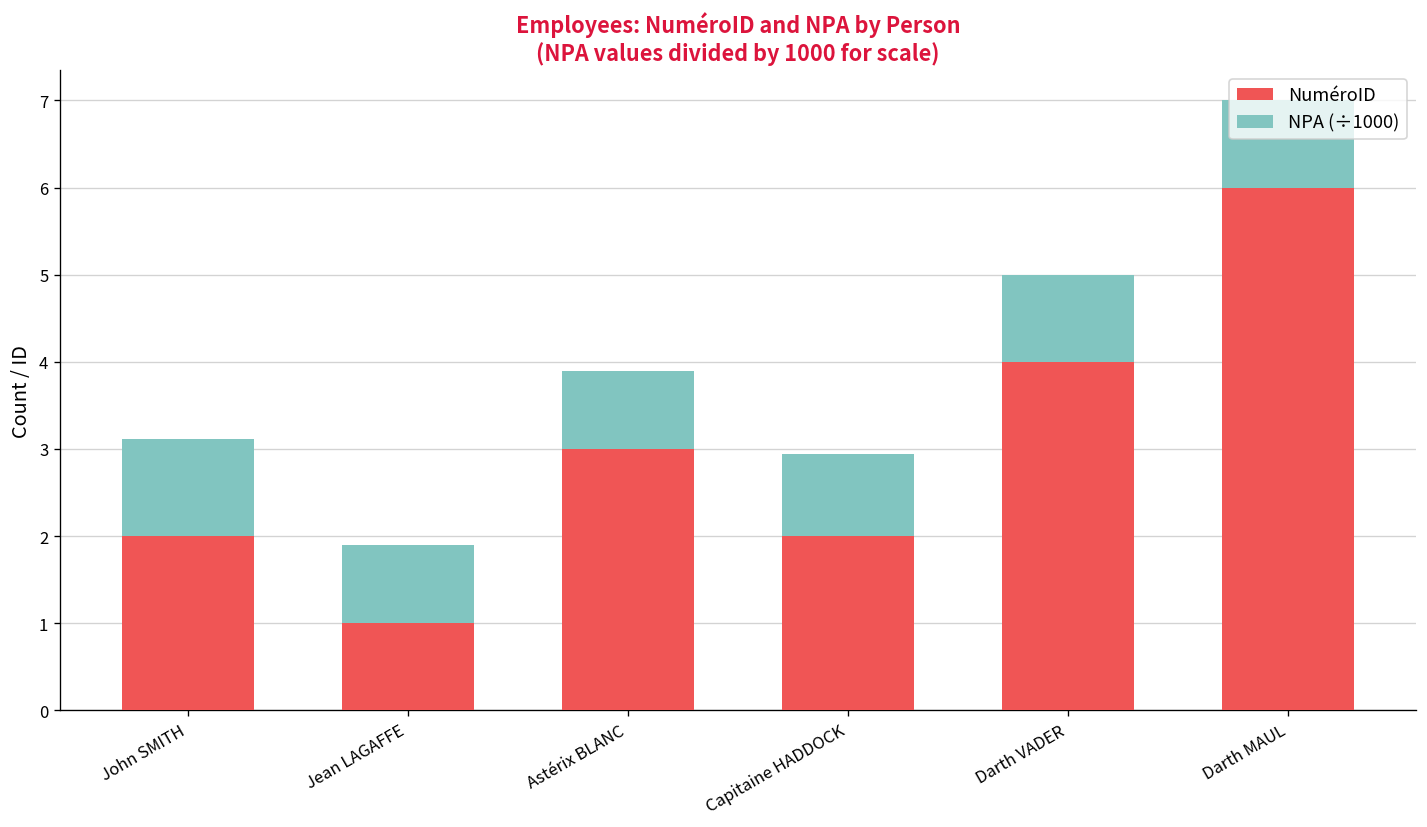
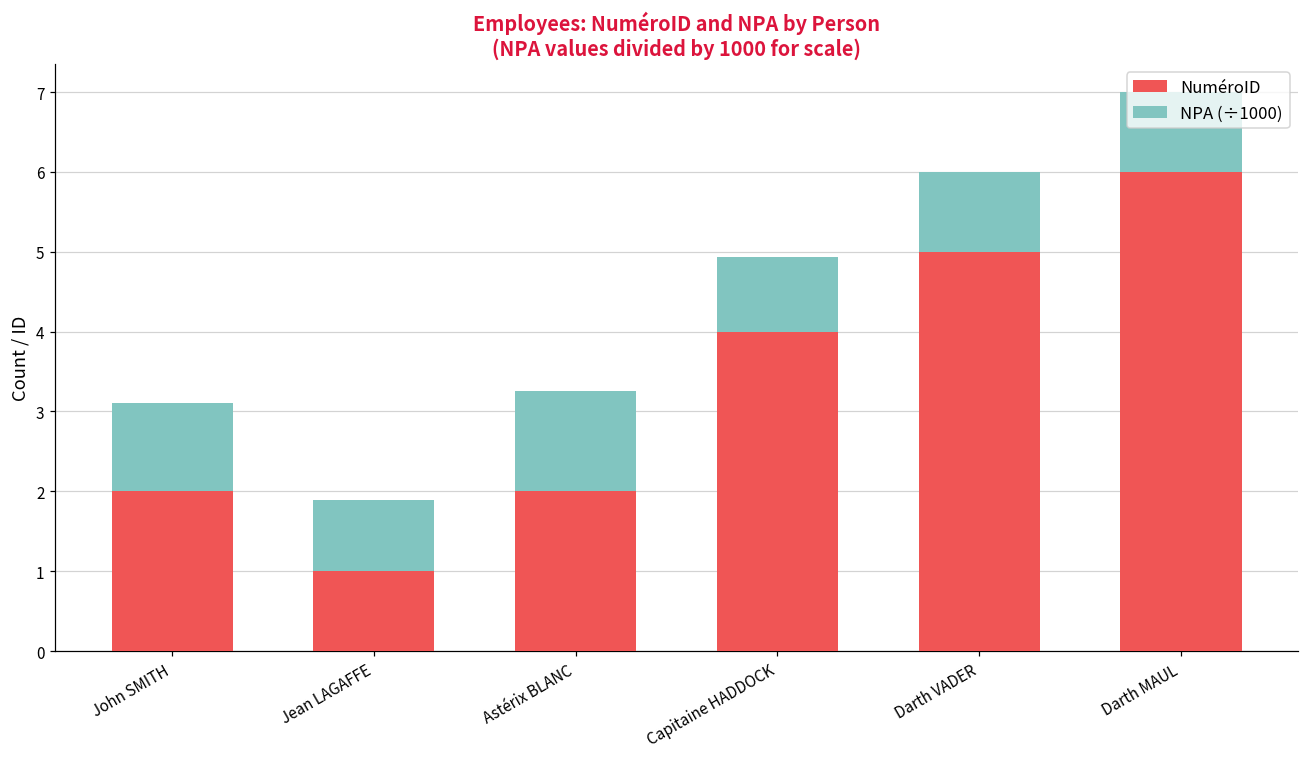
  {
    "NuméroID": {
      "John SMITH": 2,
      "Jean LAGAFFE": 1,
-     "Astérix BLANC": 3,
-     "Capitaine HADDOCK": 2,
-     "Darth VADER": 4,
+     "Astérix BLANC": 2,
+     "Capitaine HADDOCK": 4,
+     "Darth VADER": 5,
      "Darth MAUL": 6
    },
    "NPA (÷1000)": {
      "John SMITH": 1.1,
      "Jean LAGAFFE": 0.9,
-     "Astérix BLANC": 0.9,
+     "Astérix BLANC": 1.3,
      "Capitaine HADDOCK": 0.9,
      "Darth VADER": 1.0
    }
  }
